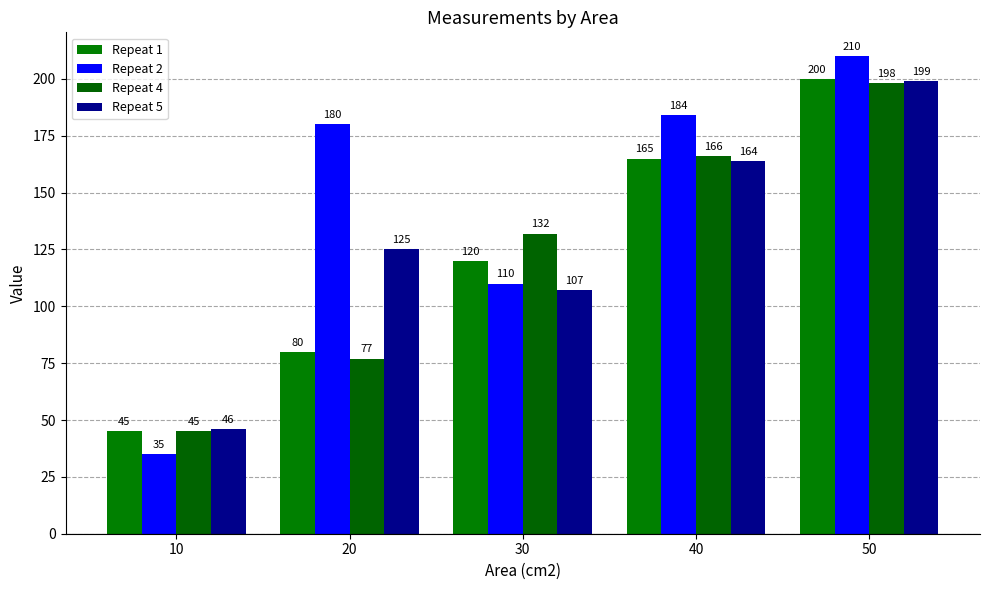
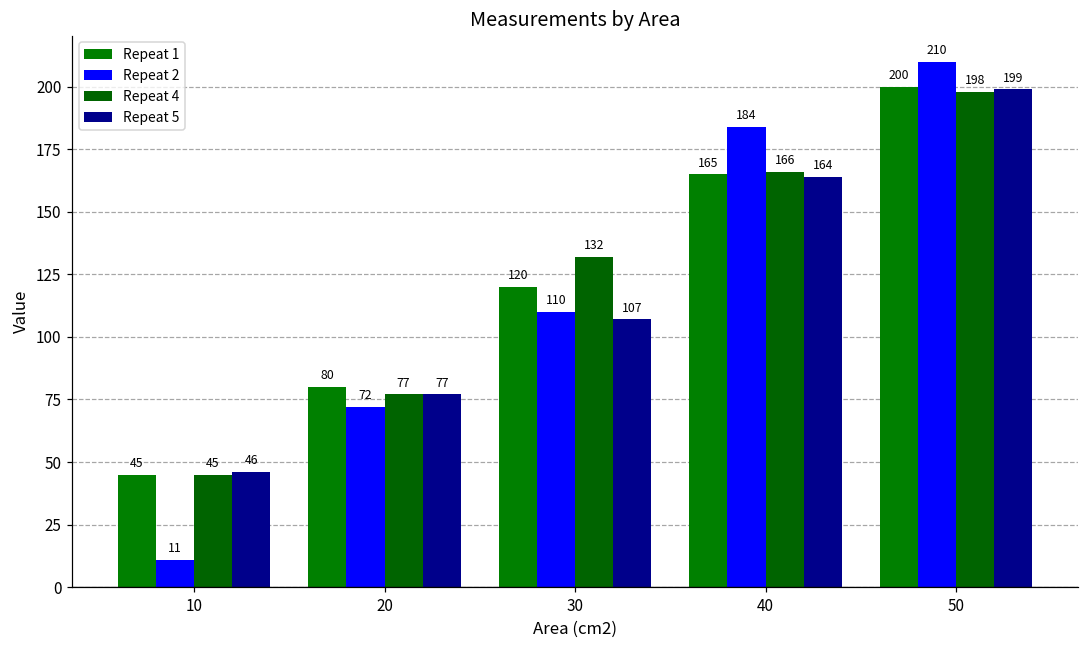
  {
    "Repeat 2": {
-     "10": 35,
-     "20": 180,
+     "10": 11,
+     "20": 72,
      "30": 110,
      "40": 184,
      "50": 210
    },
    "Repeat 5": {
      "10": 46,
-     "20": 125,
+     "20": 77,
      "30": 107,
      "40": 164,
      "50": 199
    }
  }
